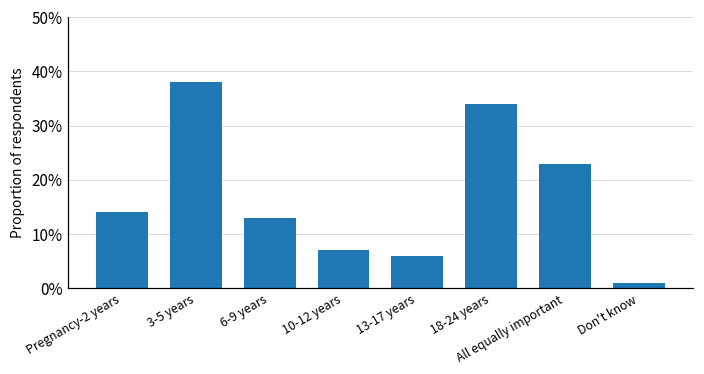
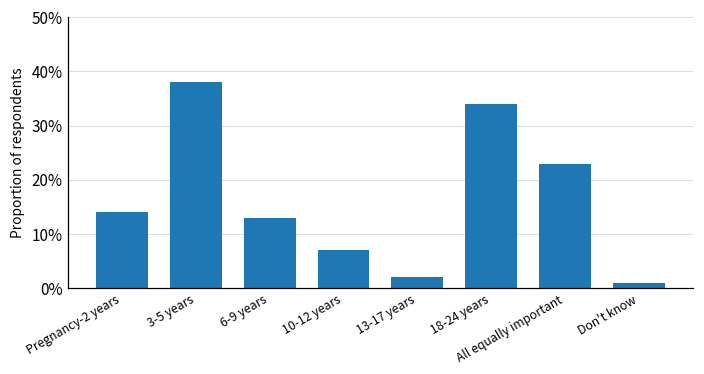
  {
    "Pregnancy-2 years": "14%",
    "3-5 years": "38%",
    "6-9 years": "13%",
    "10-12 years": "7%",
-   "13-17 years": "6%",
+   "13-17 years": "2%",
    "18-24 years": "34%",
    "All equally important": "23%",
    "Don't know": "1%"
  }
